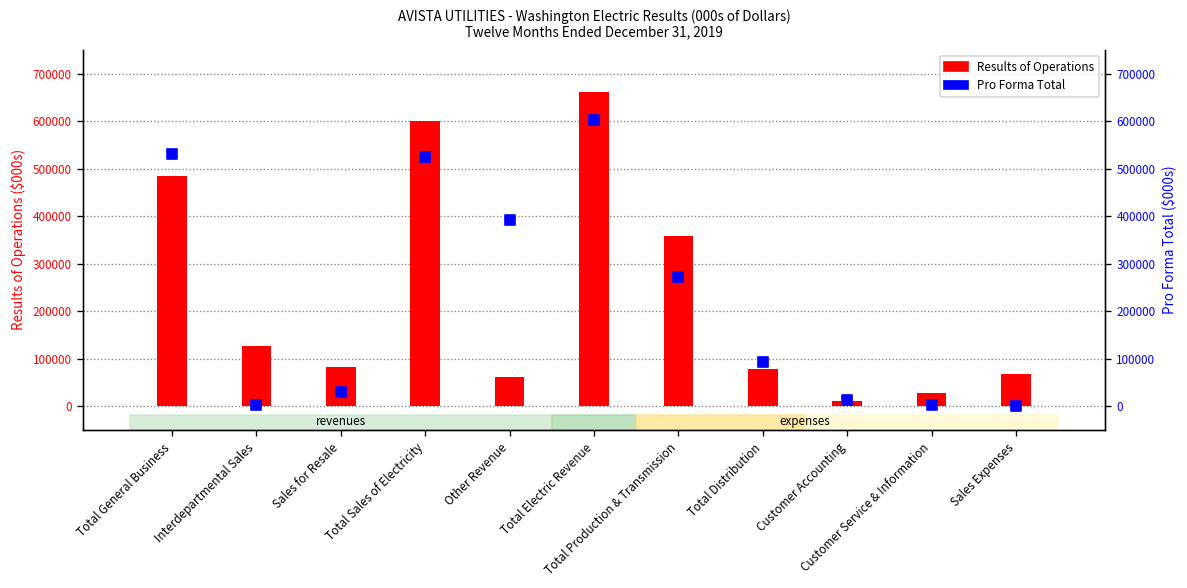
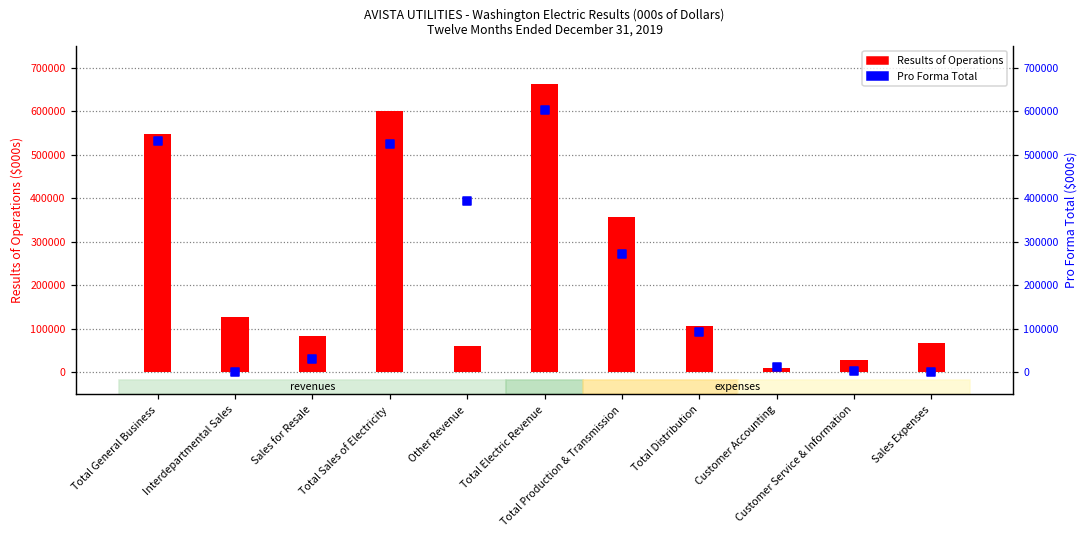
  {
    "Results of Operations": {
-     "Total General Business": 490000,
+     "Total General Business": 550000,
      "Interdepartmental Sales": 130000,
      "Sales for Resale": 80000,
      "Total Sales of Electricity": 600000,
      "Other Revenue": 60000,
      "Total Electric Revenue": 660000,
      "Total Production & Transmission": 360000,
-     "Total Distribution": 80000,
+     "Total Distribution": 110000,
      "Customer Accounting": 10000,
      "Customer Service & Information": 30000,
      "Sales Expenses": 70000
    }
  }
